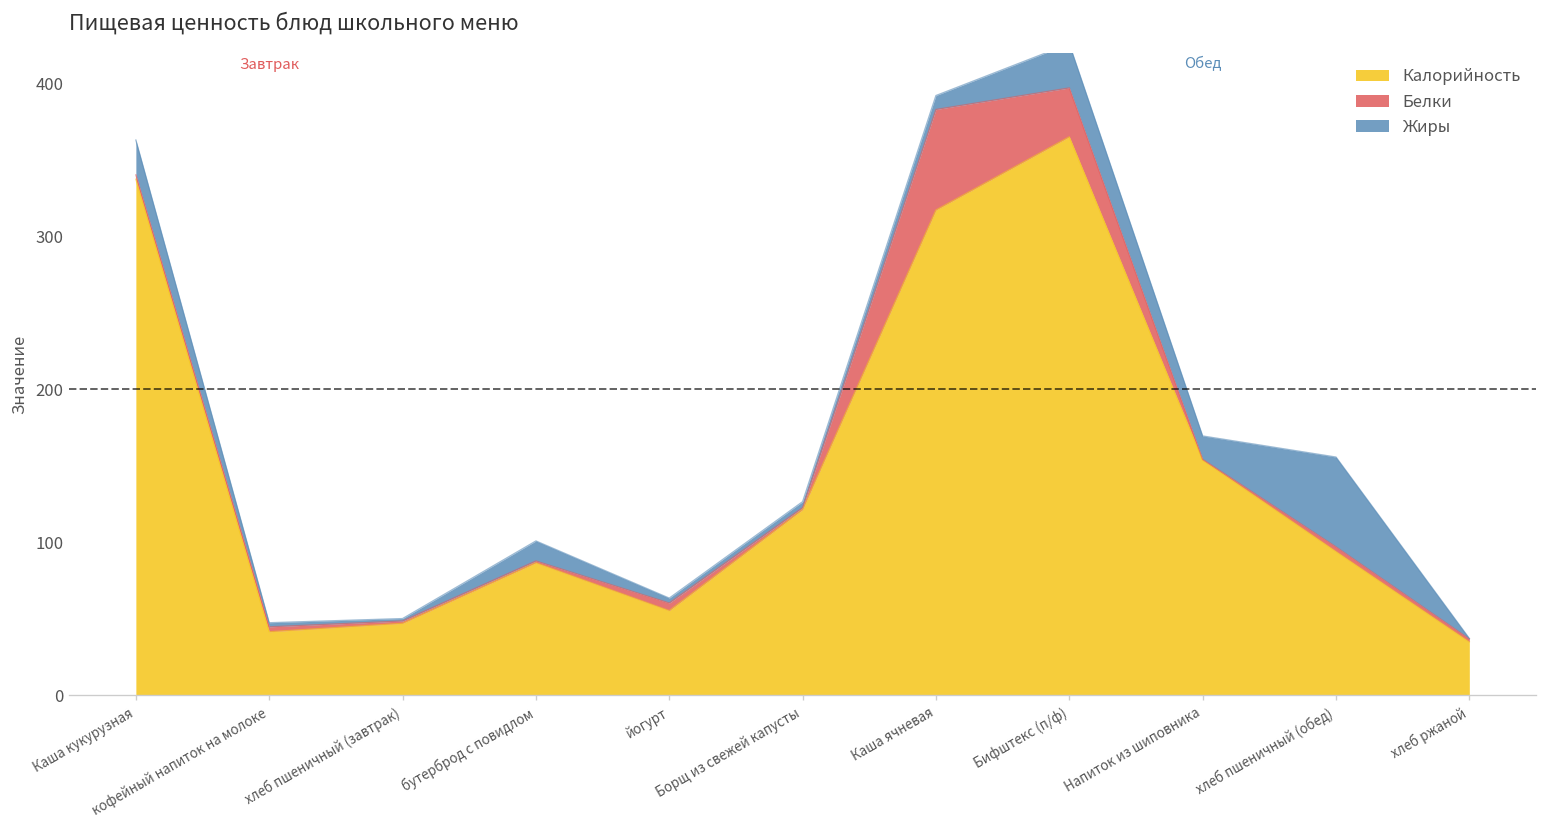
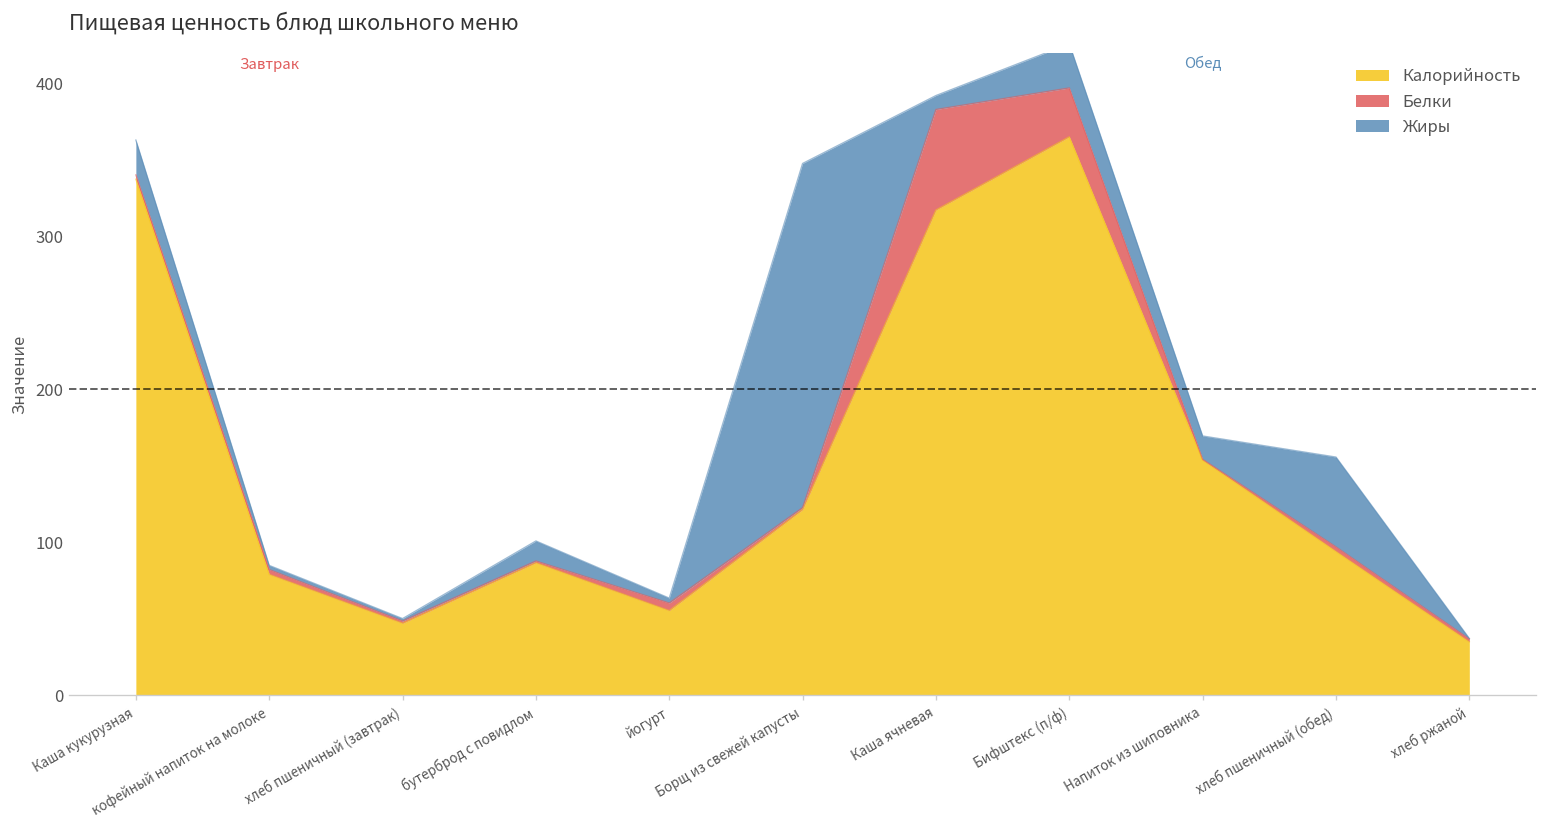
  {
    "Калорийность": {
      "Каша кукурузная": 338,
-     "кофейный напиток на молоке": 42,
+     "кофейный напиток на молоке": 79,
      "йогурт": 55,
      "Каша ячневая": 317,
      "Бифштекс (п/ф)": 365,
      "хлеб пшеничный (обед)": 94
    },
    "Белки": {
      "Каша кукурузная": 3,
      "кофейный напиток на молоке": 3,
      "йогурт": 5,
      "Каша ячневая": 66,
      "Бифштекс (п/ф)": 32,
      "хлеб пшеничный (обед)": 3
    },
    "Жиры": {
      "Каша кукурузная": 23,
      "кофейный напиток на молоке": 3,
      "бутерброд с повидлом": 13,
      "йогурт": 3,
-     "Борщ из свежей капусты": 4,
+     "Борщ из свежей капусты": 225,
      "Каша ячневая": 9,
      "Напиток из шиповника": 15,
      "хлеб пшеничный (обед)": 59
    }
  }
